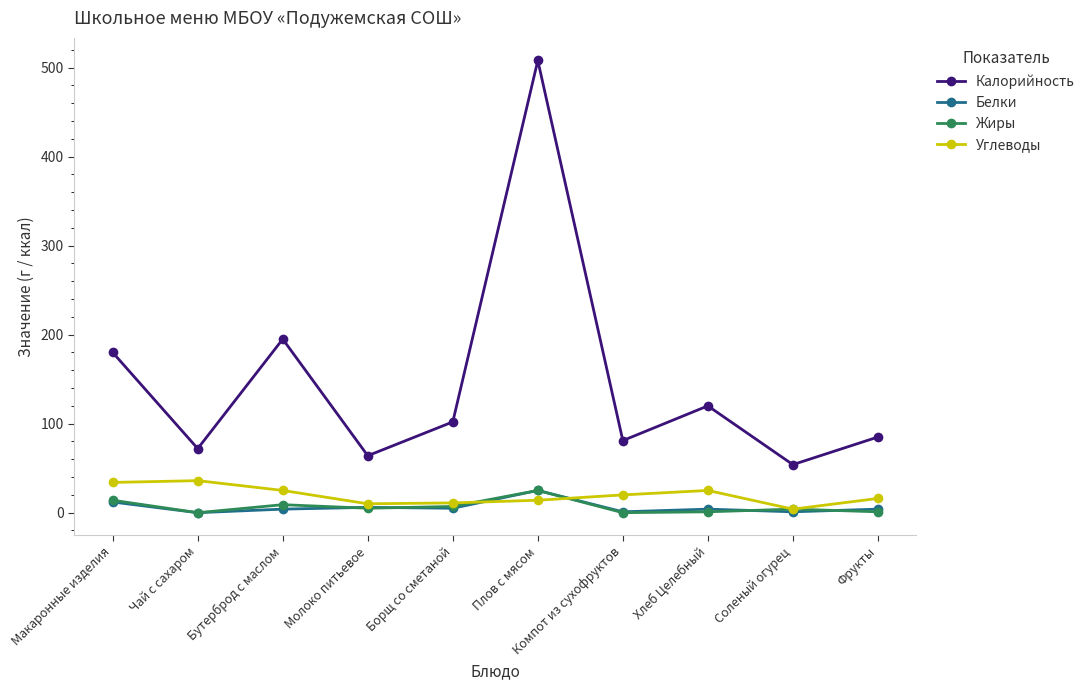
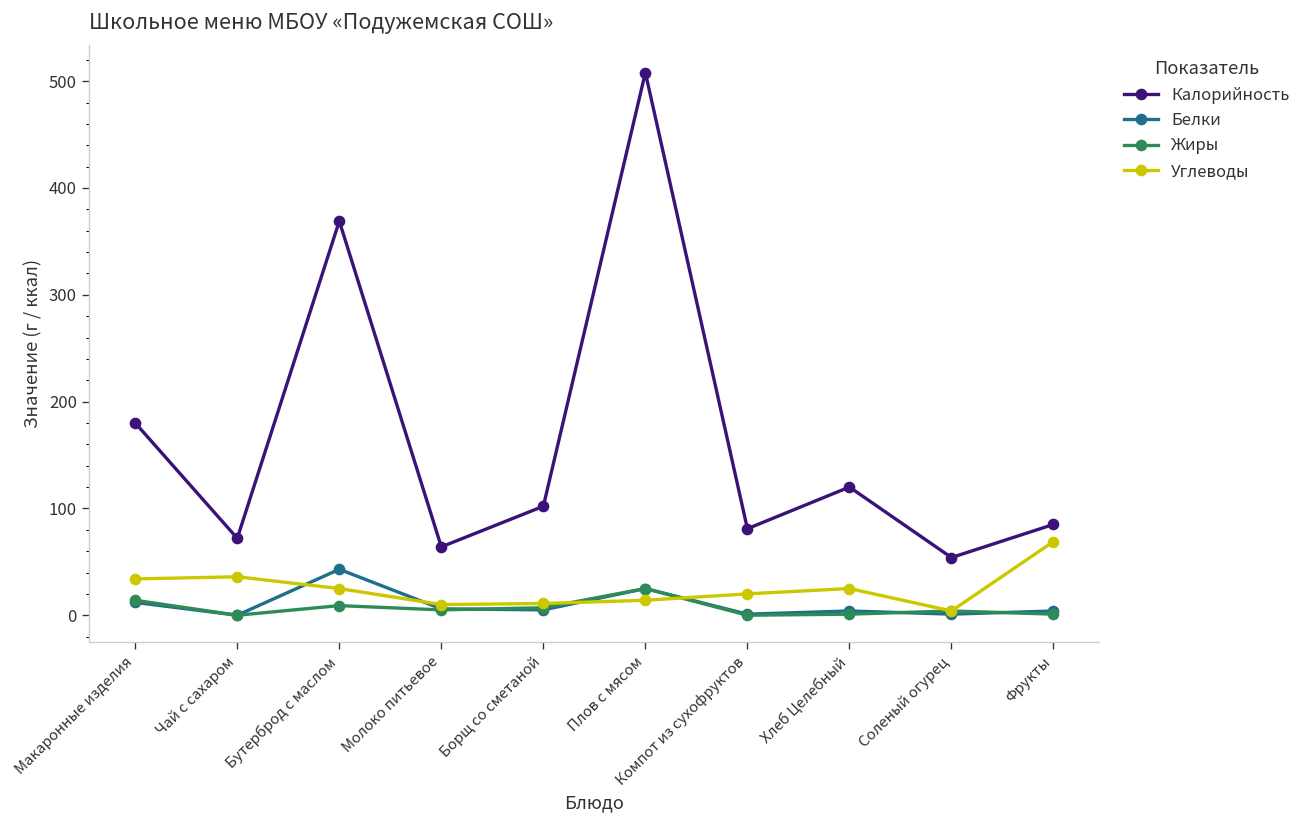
  {
    "Калорийность": {
      "Макаронные изделия": 180,
      "Чай с сахаром": 70,
-     "Бутерброд с маслом": 200,
+     "Бутерброд с маслом": 370,
      "Молоко питьевое": 60,
      "Борщ со сметаной": 100,
      "Плов с мясом": 510,
      "Компот из сухофруктов": 80,
      "Хлеб Целебный": 120,
      "Соленый огурец": 50,
      "Фрукты": 90
    },
    "Белки": {
-     "Бутерброд с маслом": 0,
+     "Бутерброд с маслом": 40,
      "Хлеб Целебный": 0,
      "Соленый огурец": 0,
      "Фрукты": 0
    },
    "Жиры": {
      "Бутерброд с маслом": 10,
      "Хлеб Целебный": 0,
      "Фрукты": 0
    },
    "Углеводы": {
      "Макаронные изделия": 30,
      "Чай с сахаром": 40,
      "Бутерброд с маслом": 30,
      "Молоко питьевое": 10,
      "Борщ со сметаной": 10,
      "Плов с мясом": 10,
      "Компот из сухофруктов": 20,
      "Хлеб Целебный": 30,
-     "Фрукты": 20
+     "Фрукты": 70
    }
  }
